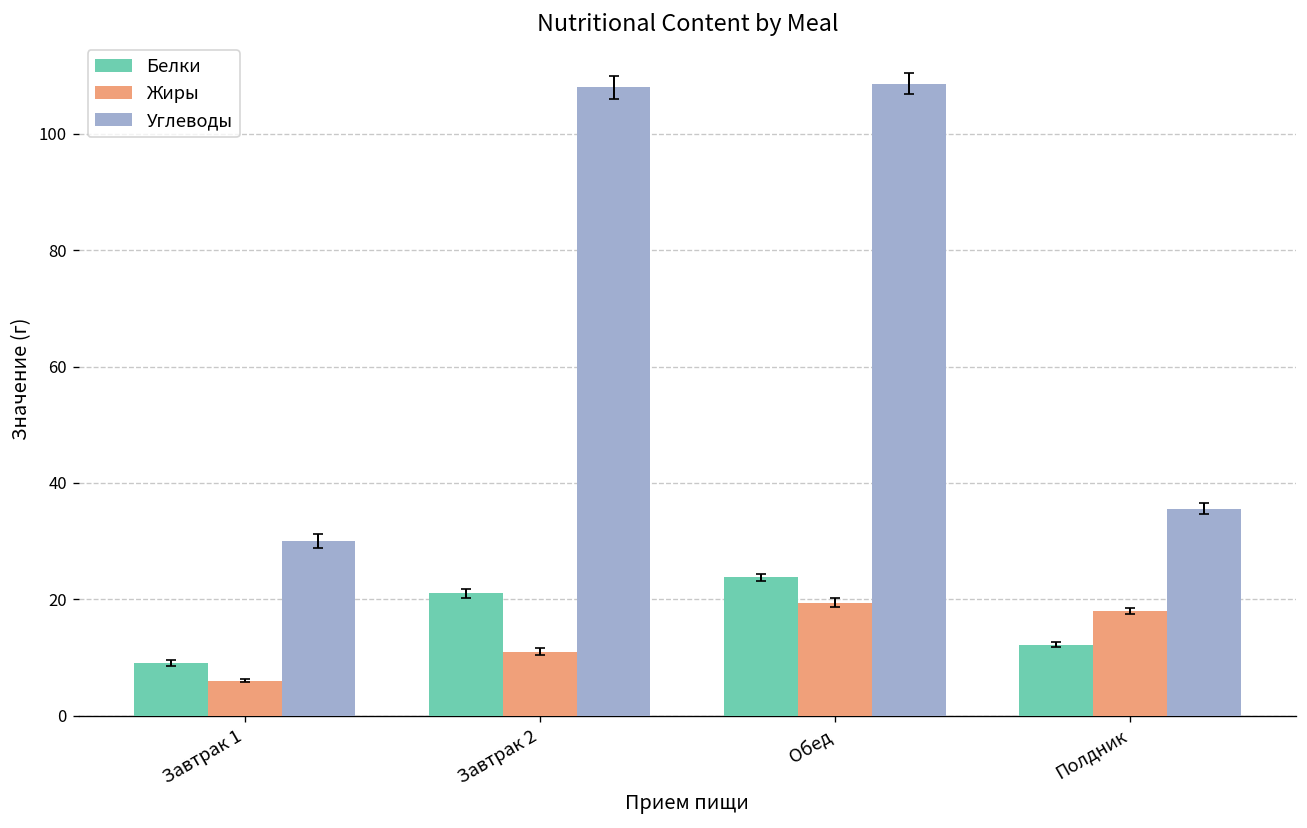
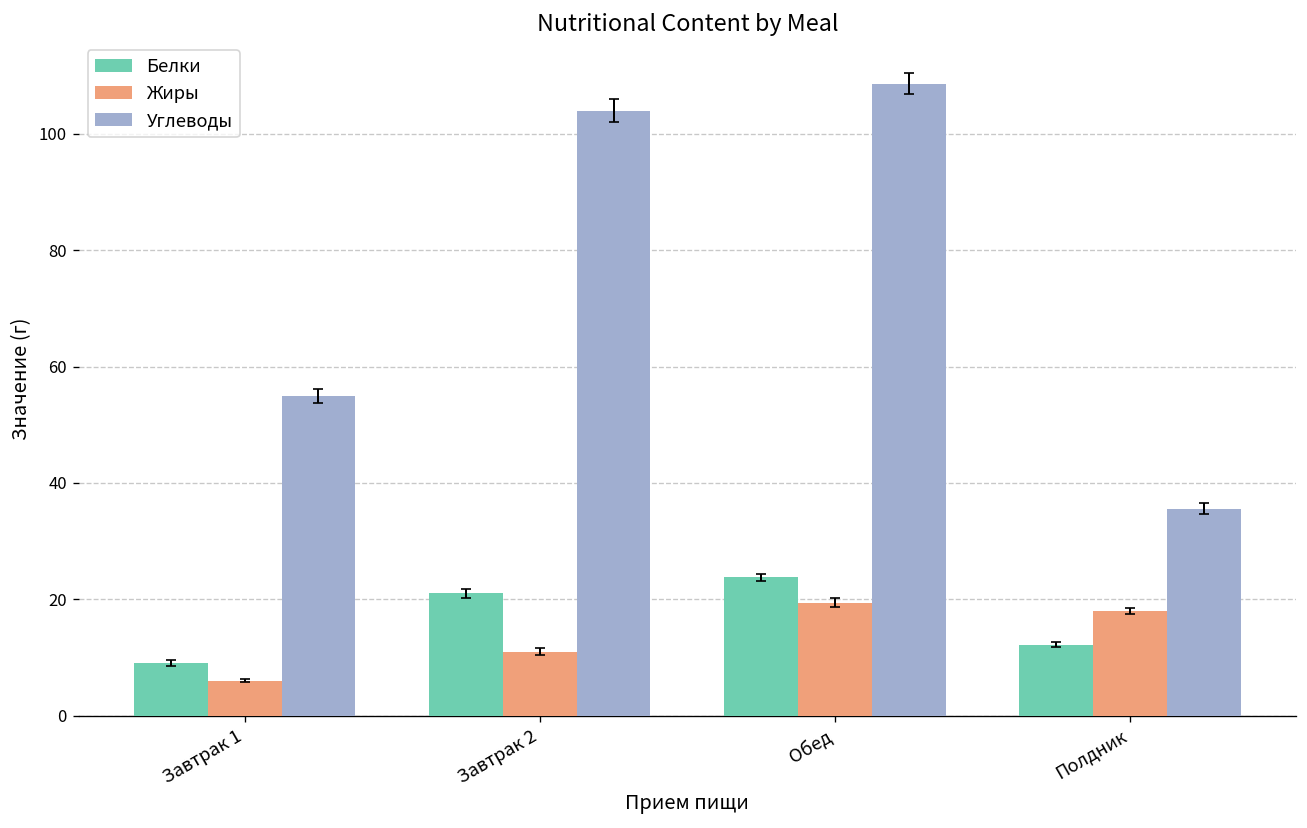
  {
    "Белки": {
      "Завтрак 1": 9,
      "Завтрак 2": 21,
      "Обед": 24,
      "Полдник": 12
    },
    "Жиры": {
      "Завтрак 1": 6,
      "Завтрак 2": 11,
      "Обед": 19,
      "Полдник": 18
    },
    "Углеводы": {
-     "Завтрак 1": 30,
-     "Завтрак 2": 108,
+     "Завтрак 1": 55,
+     "Завтрак 2": 104,
      "Обед": 109,
      "Полдник": 36
    }
  }
